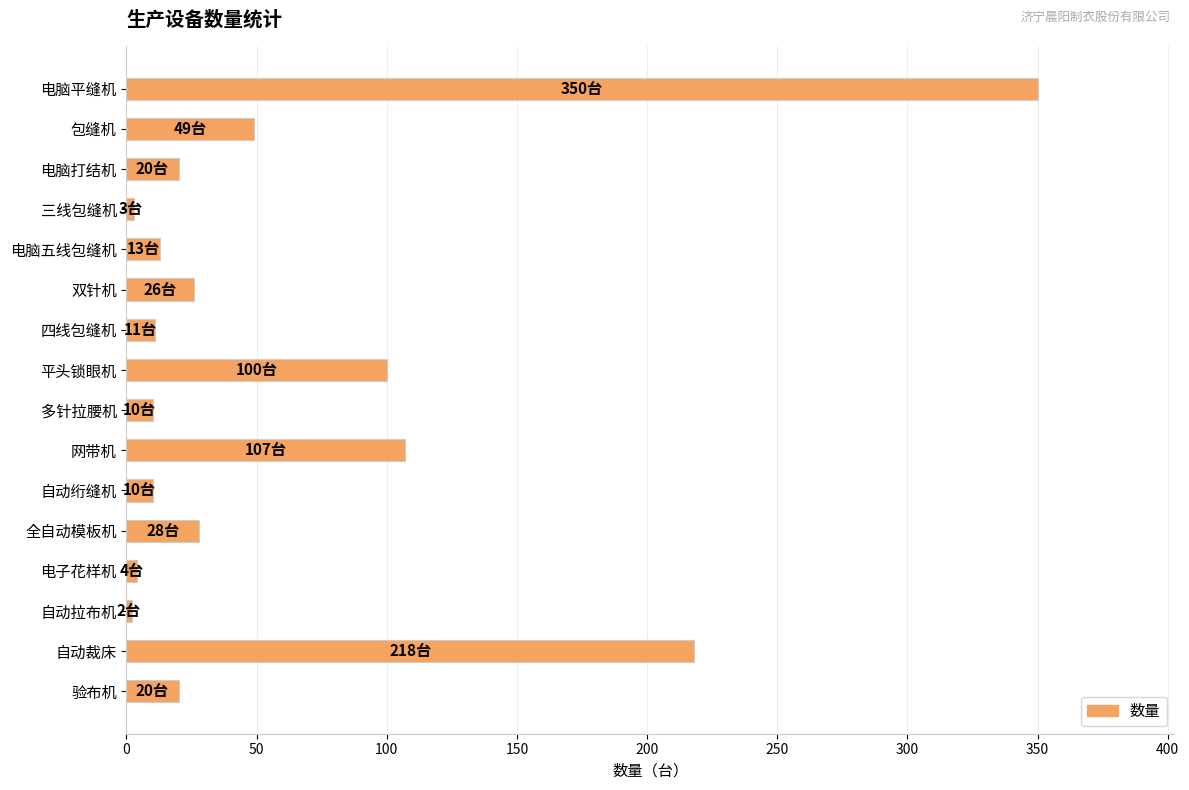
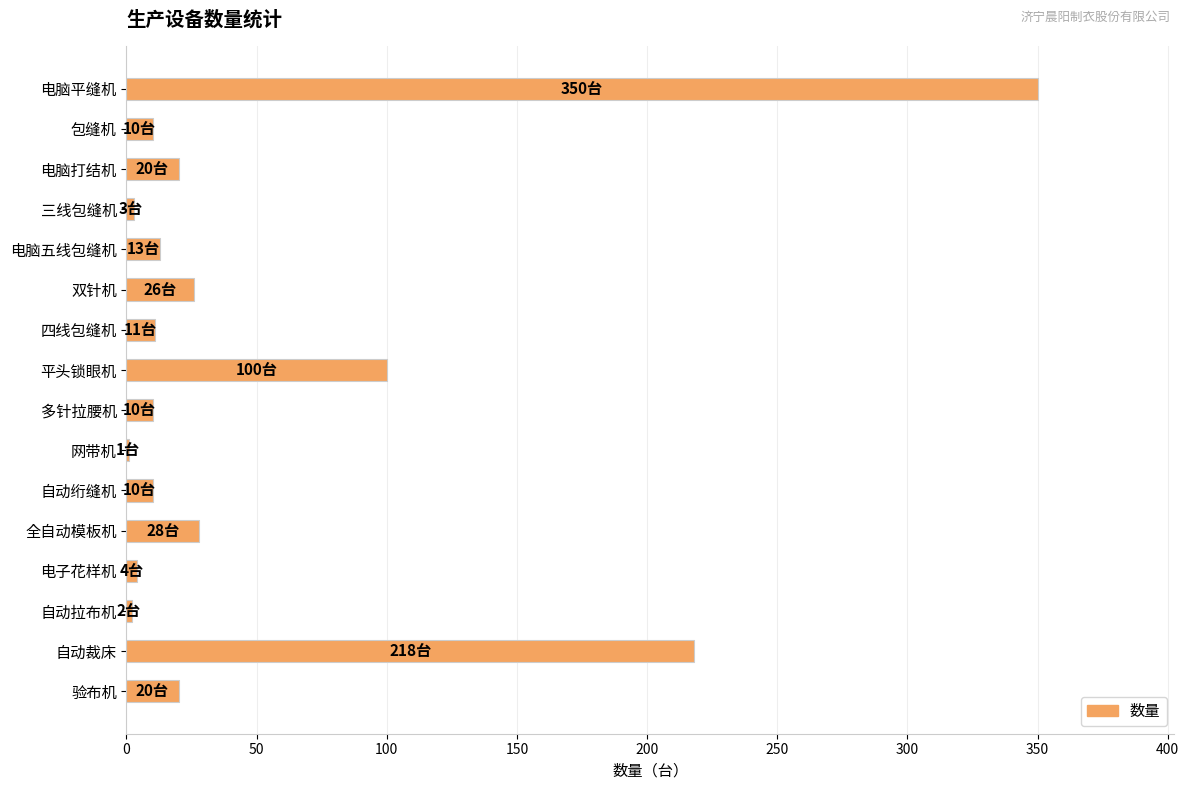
  {
    "电脑平缝机": "350台",
-   "包缝机": "49台",
+   "包缝机": "10台",
    "电脑打结机": "20台",
    "三线包缝机": "3台",
    "电脑五线包缝机": "13台",
    "双针机": "26台",
    "四线包缝机": "11台",
    "平头锁眼机": "100台",
    "多针拉腰机": "10台",
-   "网带机": "107台",
+   "网带机": "1台",
    "自动绗缝机": "10台",
    "全自动模板机": "28台",
    "电子花样机": "4台",
    "自动拉布机": "2台",
    "自动裁床": "218台",
    "验布机": "20台"
  }
